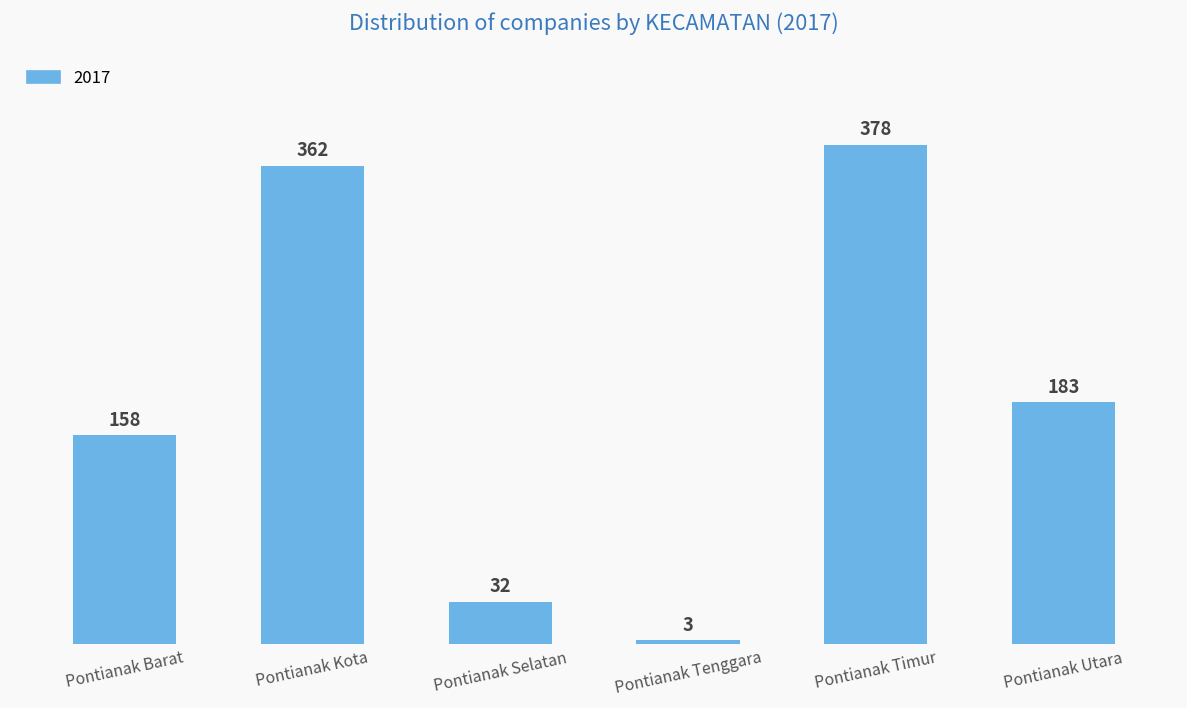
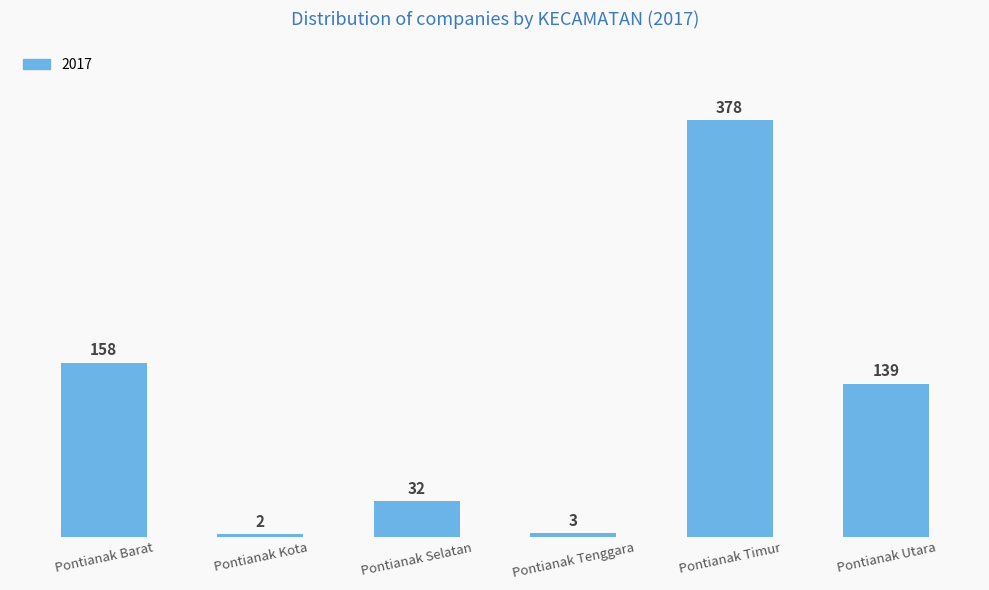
  {
    "Pontianak Barat": 158,
-   "Pontianak Kota": 362,
+   "Pontianak Kota": 2,
    "Pontianak Selatan": 32,
    "Pontianak Tenggara": 3,
    "Pontianak Timur": 378,
-   "Pontianak Utara": 183
+   "Pontianak Utara": 139
  }
